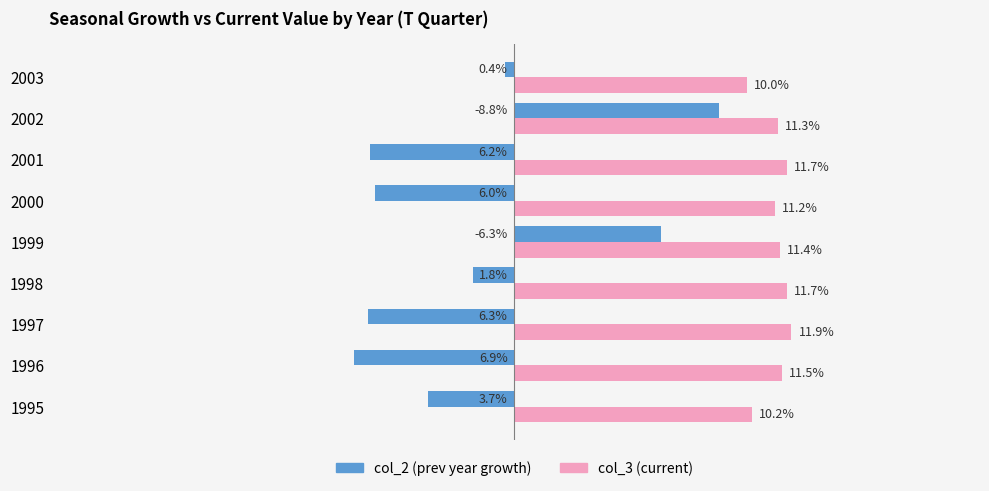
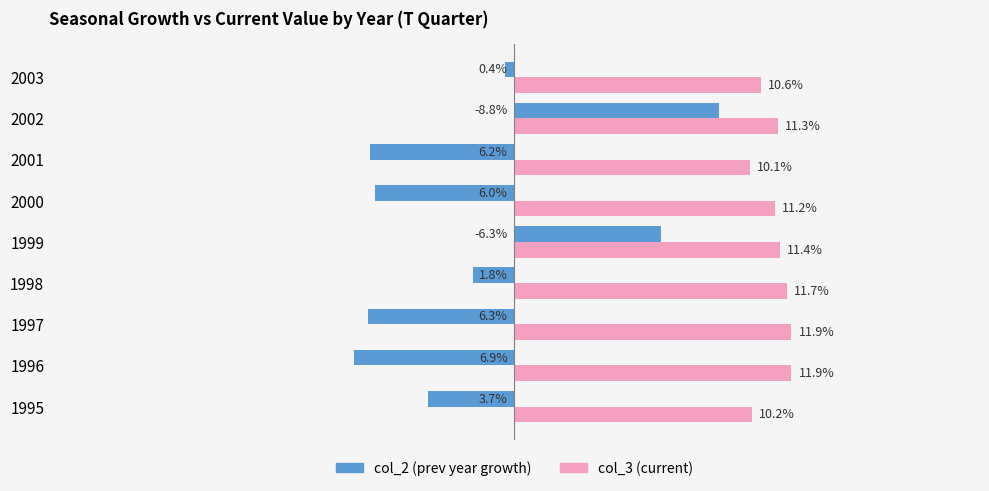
  {
    "col_3 (current)": {
-     "2003": "10.0%",
+     "2003": "10.6%",
      "2002": "11.3%",
-     "2001": "11.7%",
+     "2001": "10.1%",
      "2000": "11.2%",
      "1999": "11.4%",
      "1998": "11.7%",
      "1997": "11.9%",
-     "1996": "11.5%",
+     "1996": "11.9%",
      "1995": "10.2%"
    }
  }
